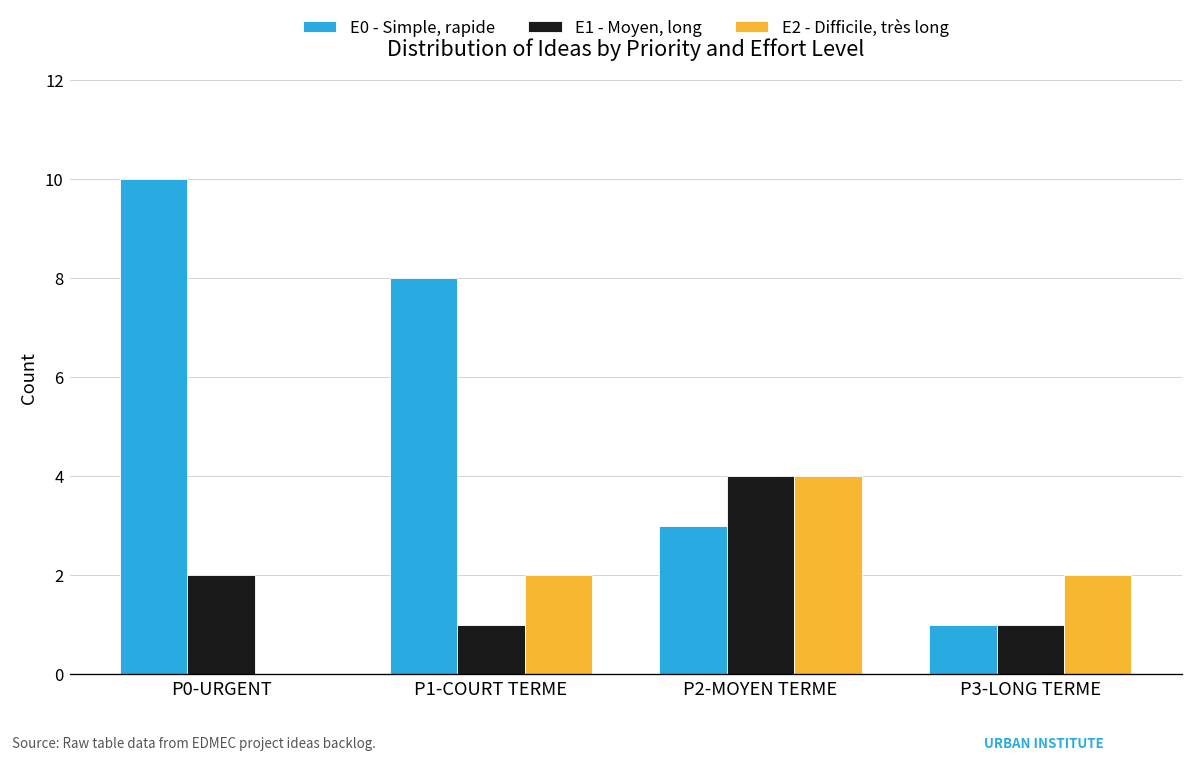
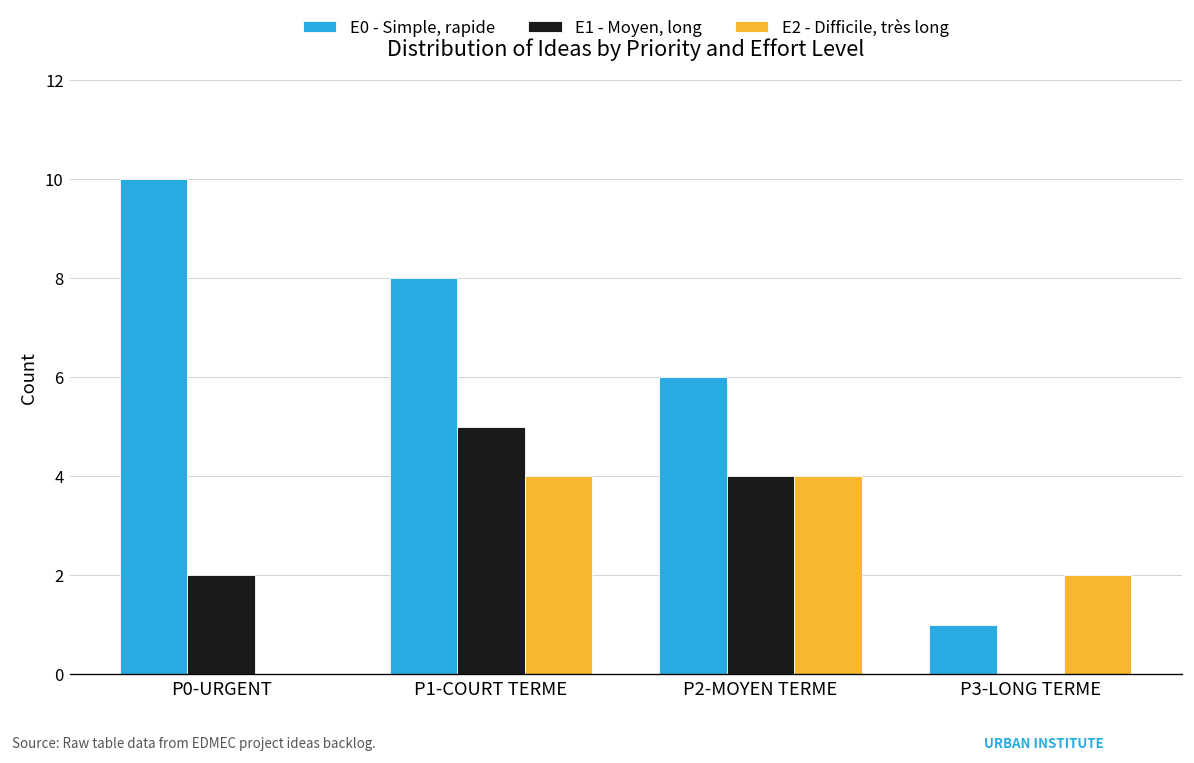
  {
    "E0 - Simple, rapide": {
      "P0-URGENT": 10,
      "P1-COURT TERME": 8,
-     "P2-MOYEN TERME": 3,
+     "P2-MOYEN TERME": 6,
      "P3-LONG TERME": 1
    },
    "E1 - Moyen, long": {
      "P0-URGENT": 2,
-     "P1-COURT TERME": 1,
+     "P1-COURT TERME": 5,
      "P2-MOYEN TERME": 4,
-     "P3-LONG TERME": 1
+     "P3-LONG TERME": 0
    },
    "E2 - Difficile, très long": {
      "P0-URGENT": 0,
-     "P1-COURT TERME": 2,
+     "P1-COURT TERME": 4,
      "P2-MOYEN TERME": 4,
      "P3-LONG TERME": 2
    }
  }
